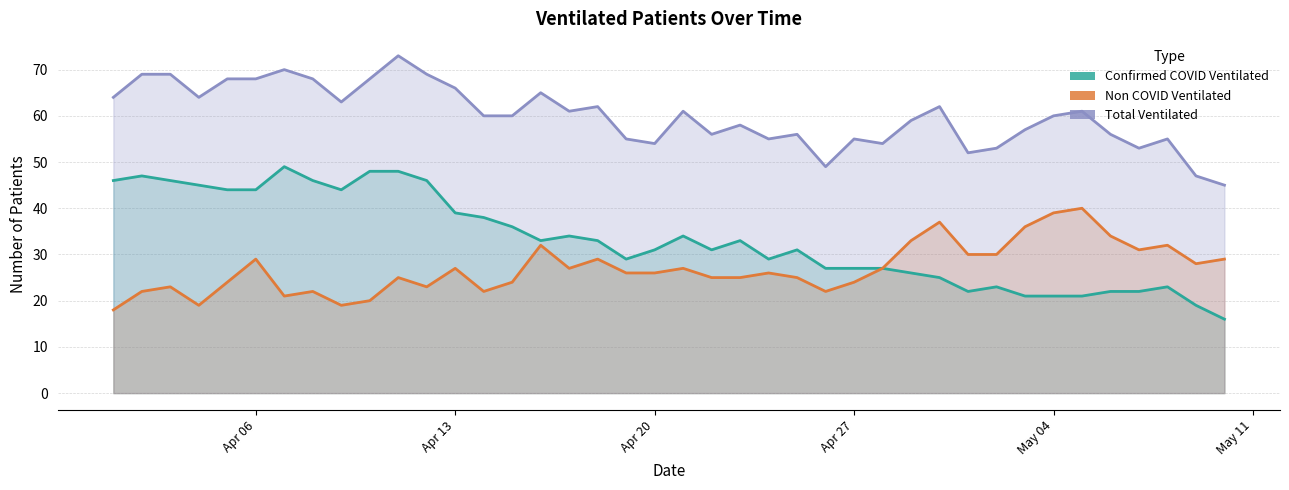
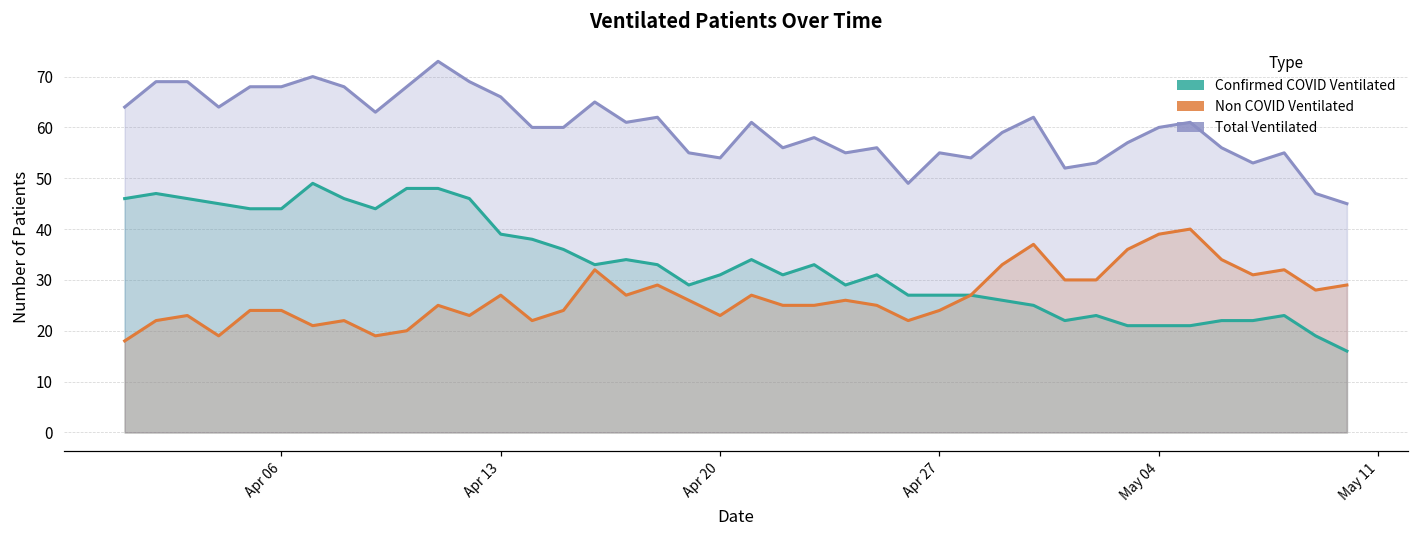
  {
    "Non COVID Ventilated": {
-     "Apr 06": 29,
+     "Apr 06": 24,
      "Apr 13": 27,
-     "Apr 20": 26,
+     "Apr 20": 23,
      "Apr 27": 24,
      "May 04": 39
    }
  }
